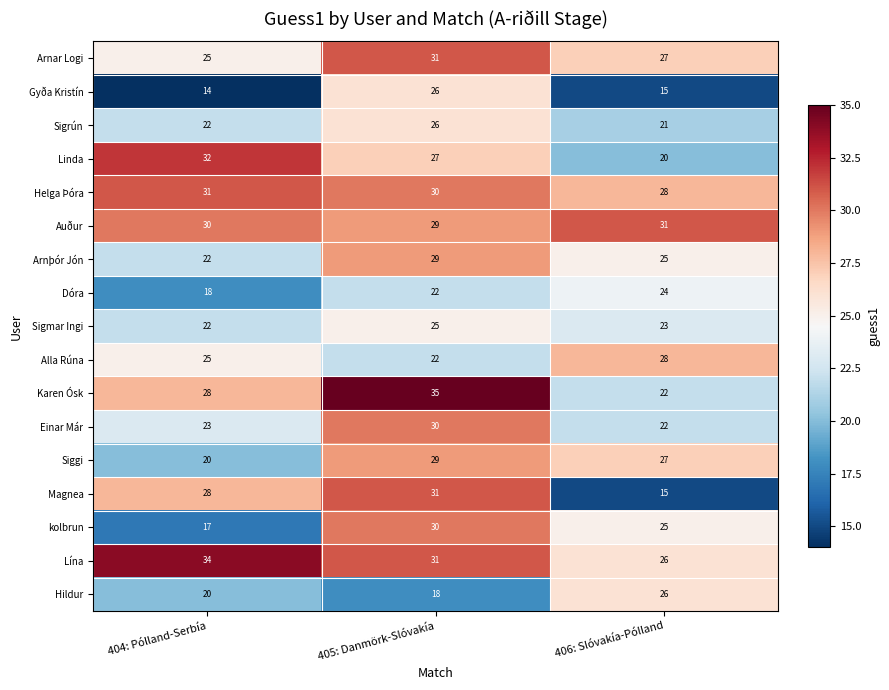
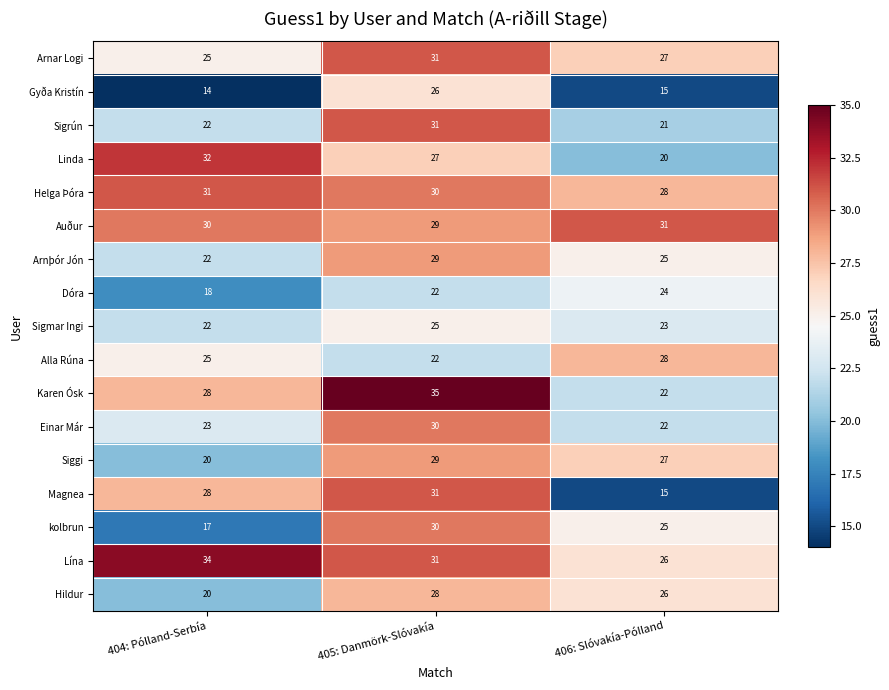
  {
    "Arnar Logi": {
      "404: Pólland-Serbía": 25,
      "405: Danmörk-Slóvakía": 31,
      "406: Slóvakía-Pólland": 27
    },
    "Gyða Kristín": {
      "404: Pólland-Serbía": 14,
      "405: Danmörk-Slóvakía": 26,
      "406: Slóvakía-Pólland": 15
    },
    "Sigrún": {
      "404: Pólland-Serbía": 22,
-     "405: Danmörk-Slóvakía": 26,
+     "405: Danmörk-Slóvakía": 31,
      "406: Slóvakía-Pólland": 21
    },
    "Linda": {
      "404: Pólland-Serbía": 32,
      "405: Danmörk-Slóvakía": 27,
      "406: Slóvakía-Pólland": 20
    },
    "Helga Þóra": {
      "404: Pólland-Serbía": 31,
      "405: Danmörk-Slóvakía": 30,
      "406: Slóvakía-Pólland": 28
    },
    "Auður": {
      "404: Pólland-Serbía": 30,
      "405: Danmörk-Slóvakía": 29,
      "406: Slóvakía-Pólland": 31
    },
    "Arnþór Jón": {
      "404: Pólland-Serbía": 22,
      "405: Danmörk-Slóvakía": 29,
      "406: Slóvakía-Pólland": 25
    },
    "Dóra": {
      "404: Pólland-Serbía": 18,
      "405: Danmörk-Slóvakía": 22,
      "406: Slóvakía-Pólland": 24
    },
    "Sigmar Ingi": {
      "404: Pólland-Serbía": 22,
      "405: Danmörk-Slóvakía": 25,
      "406: Slóvakía-Pólland": 23
    },
    "Alla Rúna": {
      "404: Pólland-Serbía": 25,
      "405: Danmörk-Slóvakía": 22,
      "406: Slóvakía-Pólland": 28
    },
    "Karen Ósk": {
      "404: Pólland-Serbía": 28,
      "405: Danmörk-Slóvakía": 35,
      "406: Slóvakía-Pólland": 22
    },
    "Einar Már": {
      "404: Pólland-Serbía": 23,
      "405: Danmörk-Slóvakía": 30,
      "406: Slóvakía-Pólland": 22
    },
    "Siggi": {
      "404: Pólland-Serbía": 20,
      "405: Danmörk-Slóvakía": 29,
      "406: Slóvakía-Pólland": 27
    },
    "Magnea": {
      "404: Pólland-Serbía": 28,
      "405: Danmörk-Slóvakía": 31,
      "406: Slóvakía-Pólland": 15
    },
    "kolbrun": {
      "404: Pólland-Serbía": 17,
      "405: Danmörk-Slóvakía": 30,
      "406: Slóvakía-Pólland": 25
    },
    "Lína": {
      "404: Pólland-Serbía": 34,
      "405: Danmörk-Slóvakía": 31,
      "406: Slóvakía-Pólland": 26
    },
    "Hildur": {
      "404: Pólland-Serbía": 20,
-     "405: Danmörk-Slóvakía": 18,
+     "405: Danmörk-Slóvakía": 28,
      "406: Slóvakía-Pólland": 26
    }
  }
